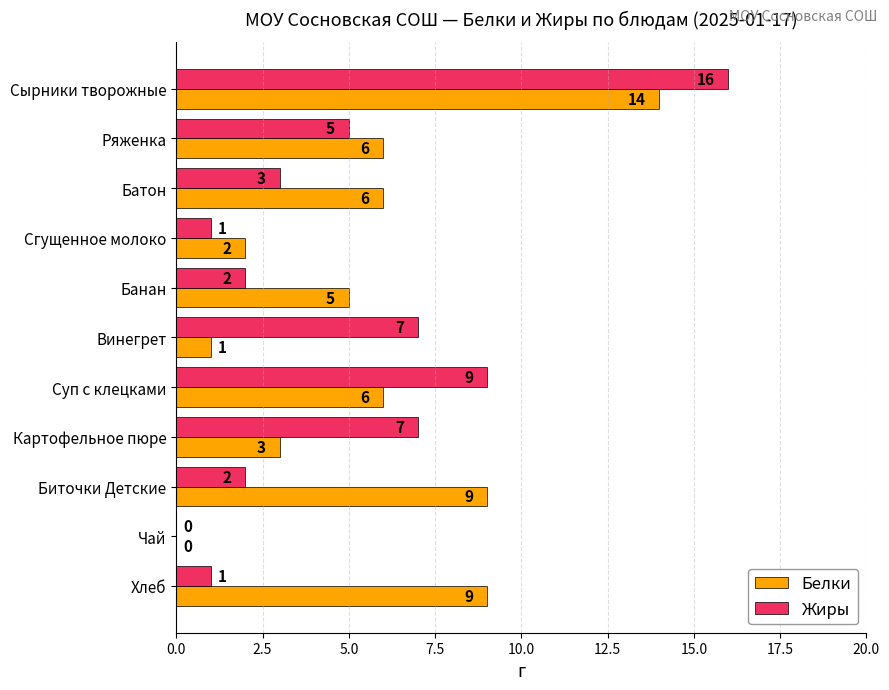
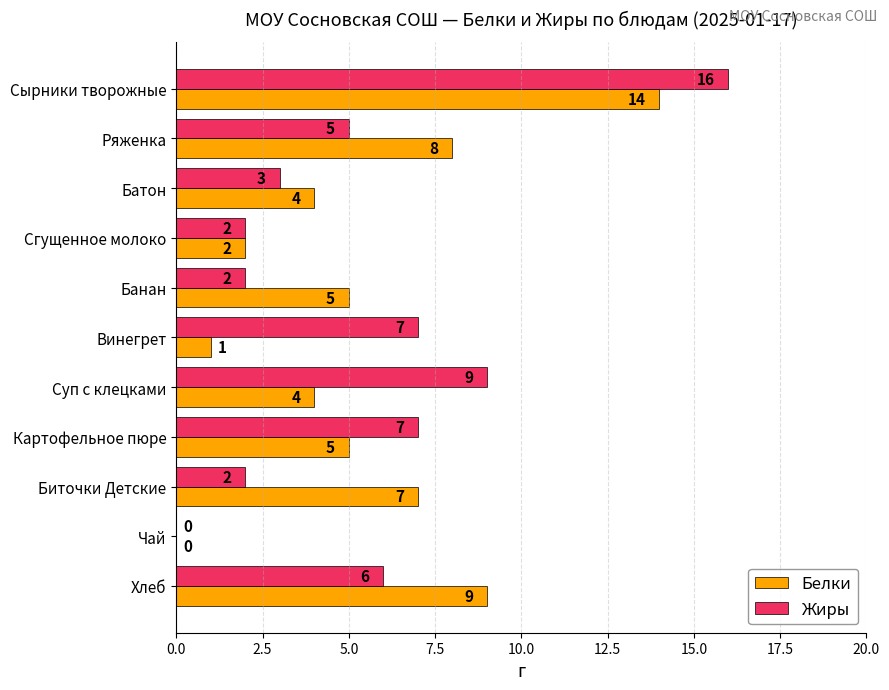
  {
    "Белки": {
      "Сырники творожные": 14,
-     "Ряженка": 6,
-     "Батон": 6,
+     "Ряженка": 8,
+     "Батон": 4,
      "Сгущенное молоко": 2,
      "Банан": 5,
      "Винегрет": 1,
-     "Суп с клецками": 6,
-     "Картофельное пюре": 3,
-     "Биточки Детские": 9,
+     "Суп с клецками": 4,
+     "Картофельное пюре": 5,
+     "Биточки Детские": 7,
      "Чай": 0,
      "Хлеб": 9
    },
    "Жиры": {
      "Сырники творожные": 16,
      "Ряженка": 5,
      "Батон": 3,
-     "Сгущенное молоко": 1,
+     "Сгущенное молоко": 2,
      "Банан": 2,
      "Винегрет": 7,
      "Суп с клецками": 9,
      "Картофельное пюре": 7,
      "Биточки Детские": 2,
      "Чай": 0,
-     "Хлеб": 1
+     "Хлеб": 6
    }
  }
